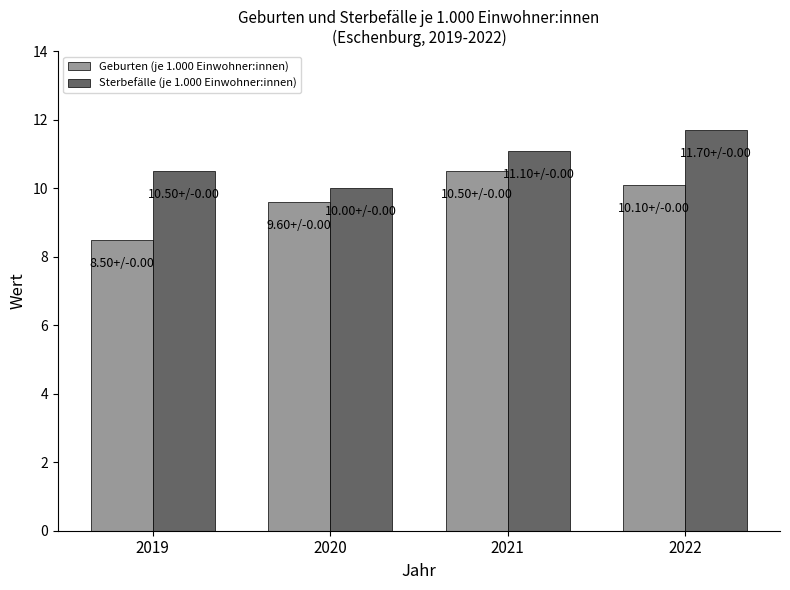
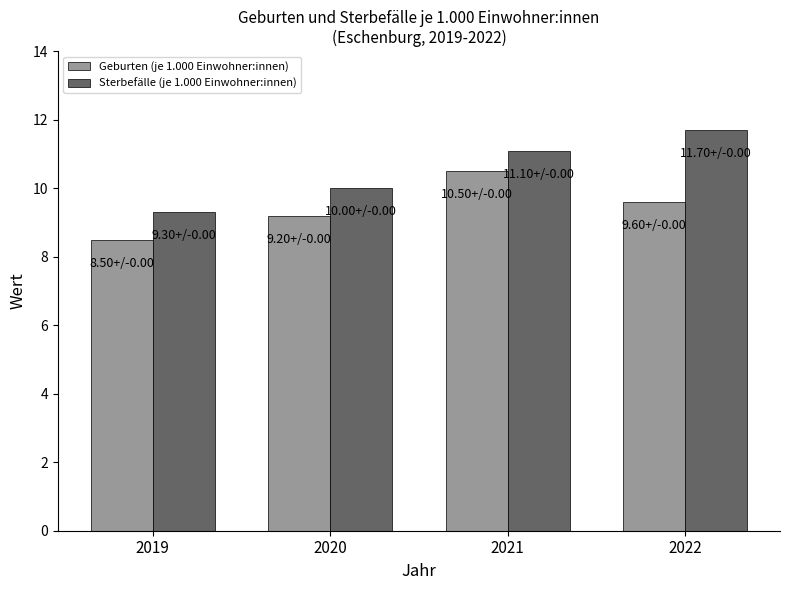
  {
    "Geburten (je 1.000 Einwohner:innen)": {
      "2019": "8.50+/",
-     "2020": "9.60+/",
+     "2020": "9.20+/",
      "2021": "10.50+/",
-     "2022": "10.10+/"
+     "2022": "9.60+/"
    },
    "Sterbefälle (je 1.000 Einwohner:innen)": {
-     "2019": "10.50+/",
+     "2019": "9.30+/",
      "2020": "10.00+/",
      "2021": "11.10+/",
      "2022": "11.70+/"
    }
  }
